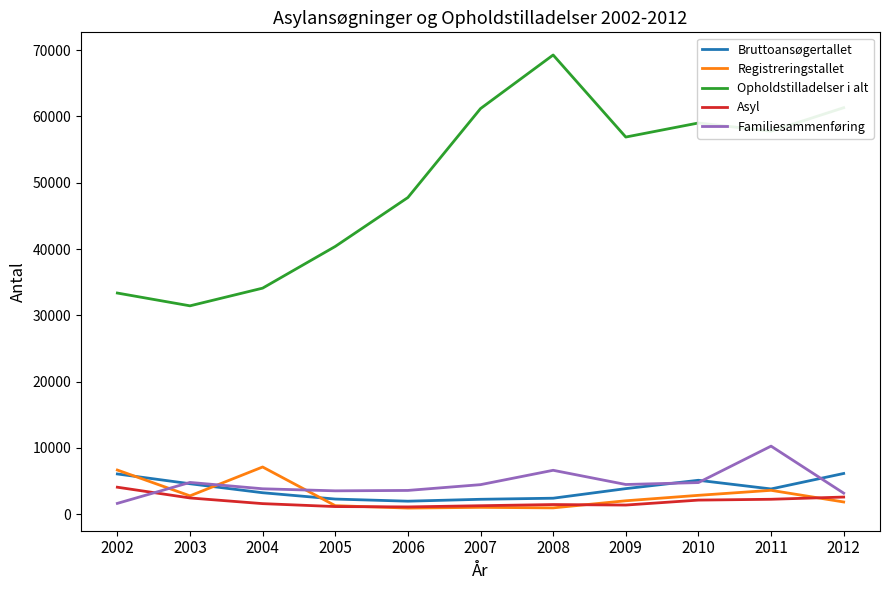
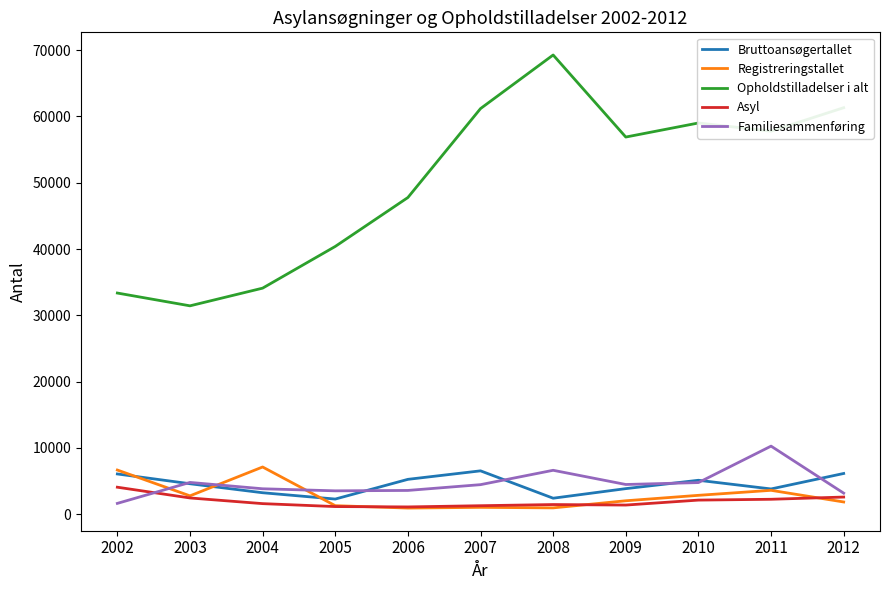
  {
    "Bruttoansøgertallet": {
      "2002": 6000,
      "2004": 3000,
      "2005": 2000,
-     "2006": 2000,
-     "2007": 2000,
+     "2006": 5000,
+     "2007": 7000,
      "2008": 2000,
      "2009": 4000,
      "2012": 6000
    },
    "Registreringstallet": {
      "2002": 7000,
      "2004": 7000,
      "2008": 1000,
      "2009": 2000,
      "2010": 3000,
      "2012": 2000
    },
    "Opholdstilladelser i alt": {
      "2002": 33000,
      "2003": 31000,
      "2004": 34000,
      "2005": 40000,
      "2006": 48000,
      "2007": 61000,
      "2008": 69000,
      "2009": 57000
    },
    "Asyl": {
      "2002": 4000,
      "2004": 2000,
      "2008": 1000,
      "2009": 1000,
      "2010": 2000,
      "2011": 2000,
      "2012": 3000
    },
    "Familiesammenføring": {
      "2002": 2000,
      "2004": 4000,
      "2005": 4000,
      "2006": 4000,
      "2007": 4000,
      "2008": 7000,
      "2009": 4000,
      "2011": 10000,
      "2012": 3000
    }
  }
